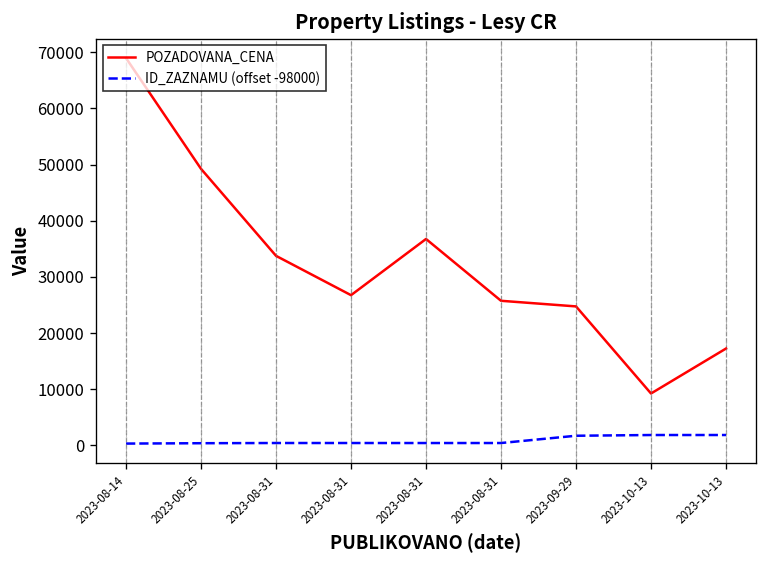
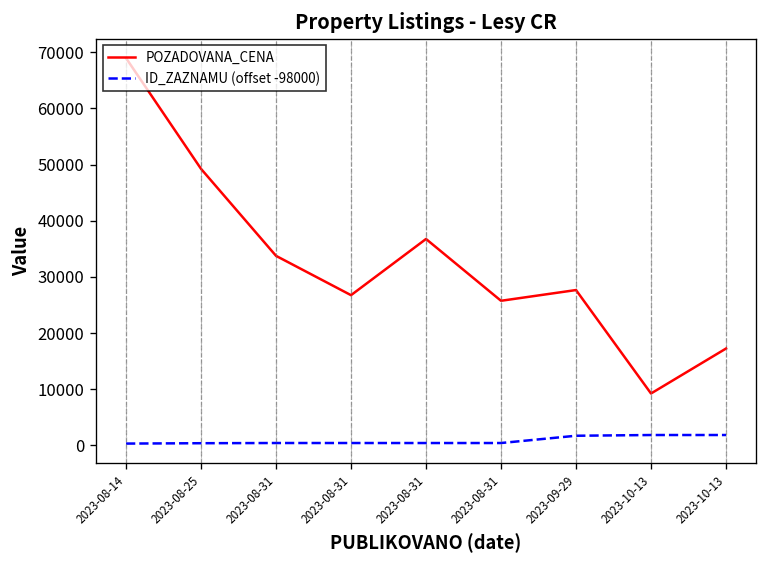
  {
    "POZADOVANA_CENA": {
      "2023-08-25": 49000,
-     "2023-09-29": 25000
+     "2023-09-29": 28000
    },
    "ID_ZAZNAMU (offset -98000)": {
      "2023-08-14": 0,
      "2023-08-25": 0,
      "2023-09-29": 2000
    }
  }
